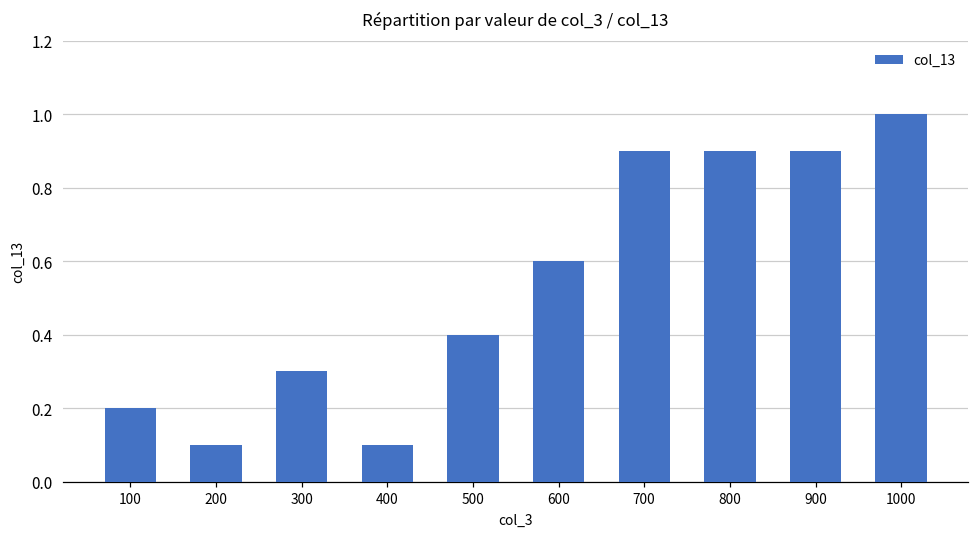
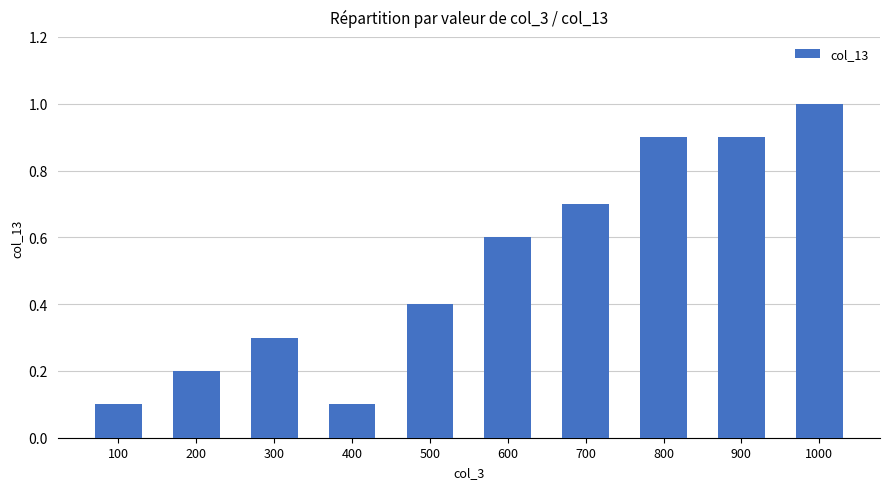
  {
-   "100": 0.2,
-   "200": 0.1,
+   "100": 0.1,
+   "200": 0.2,
    "300": 0.3,
    "400": 0.1,
    "500": 0.4,
    "600": 0.6,
-   "700": 0.9,
+   "700": 0.7,
    "800": 0.9,
    "900": 0.9,
    "1000": 1.0
  }
